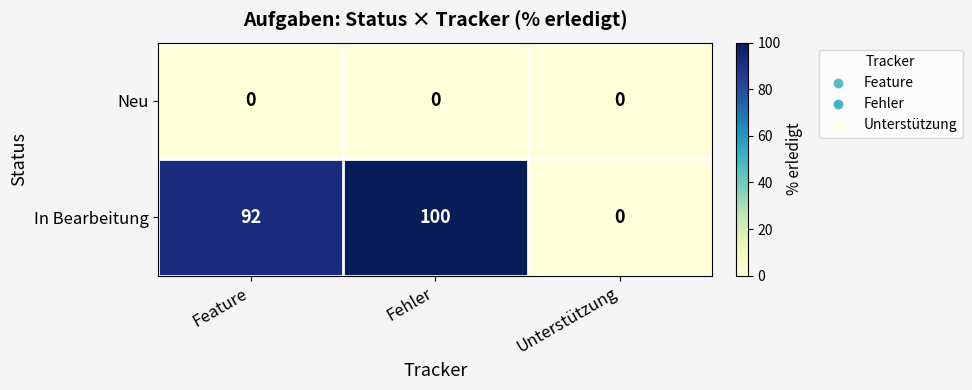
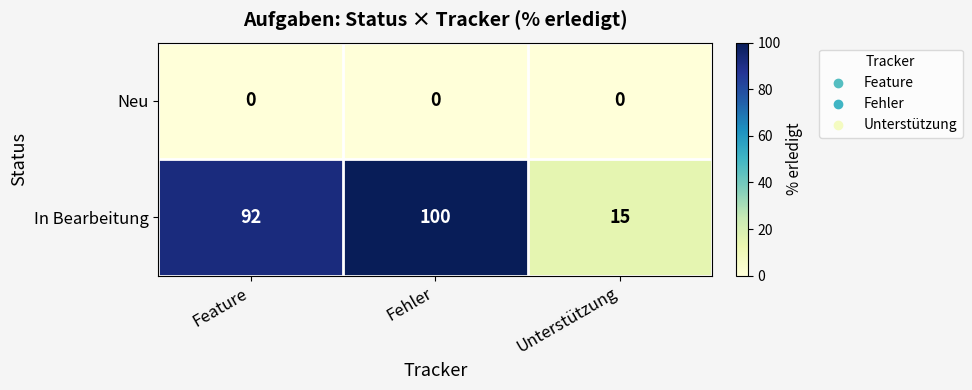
  {
    "Neu": {
      "Feature": 0,
      "Fehler": 0,
      "Unterstützung": 0
    },
    "In Bearbeitung": {
      "Feature": 92,
      "Fehler": 100,
-     "Unterstützung": 0
+     "Unterstützung": 15
    }
  }
